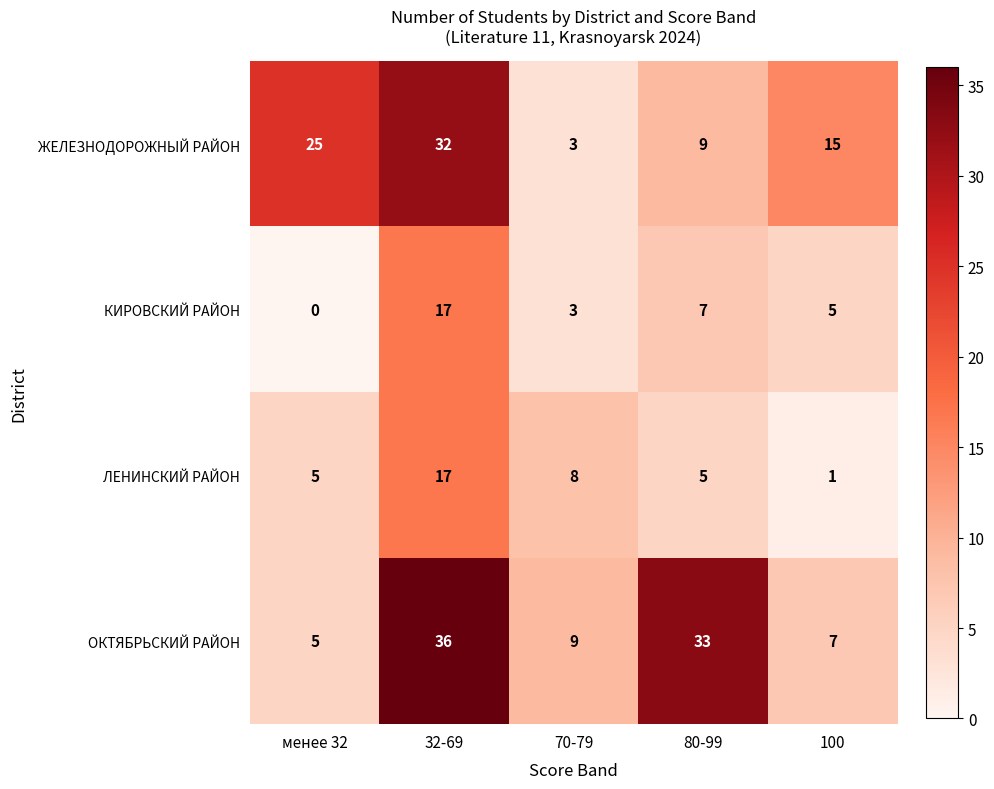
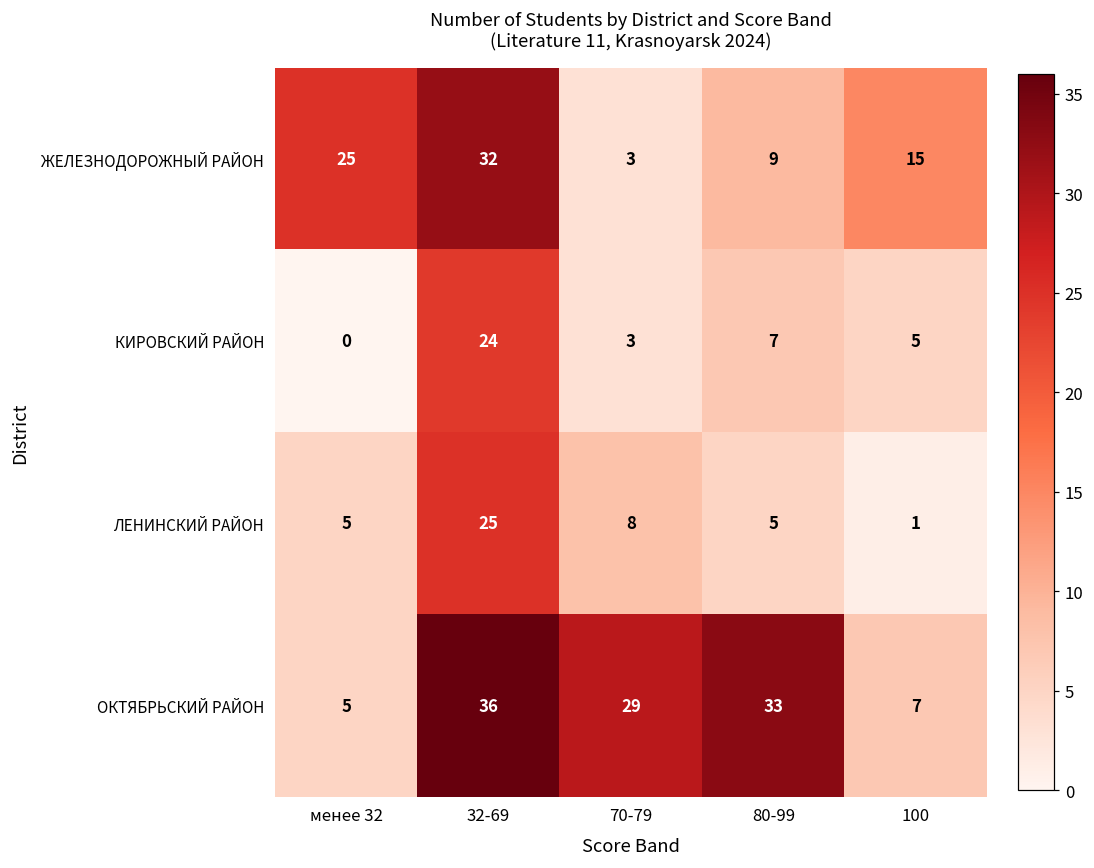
  {
    "ЖЕЛЕЗНОДОРОЖНЫЙ РАЙОН": {
      "менее 32": 25,
      "32-69": 32,
      "70-79": 3,
      "80-99": 9,
      "100": 15
    },
    "КИРОВСКИЙ РАЙОН": {
      "менее 32": 0,
-     "32-69": 17,
+     "32-69": 24,
      "70-79": 3,
      "80-99": 7,
      "100": 5
    },
    "ЛЕНИНСКИЙ РАЙОН": {
      "менее 32": 5,
-     "32-69": 17,
+     "32-69": 25,
      "70-79": 8,
      "80-99": 5,
      "100": 1
    },
    "ОКТЯБРЬСКИЙ РАЙОН": {
      "менее 32": 5,
      "32-69": 36,
-     "70-79": 9,
+     "70-79": 29,
      "80-99": 33,
      "100": 7
    }
  }
